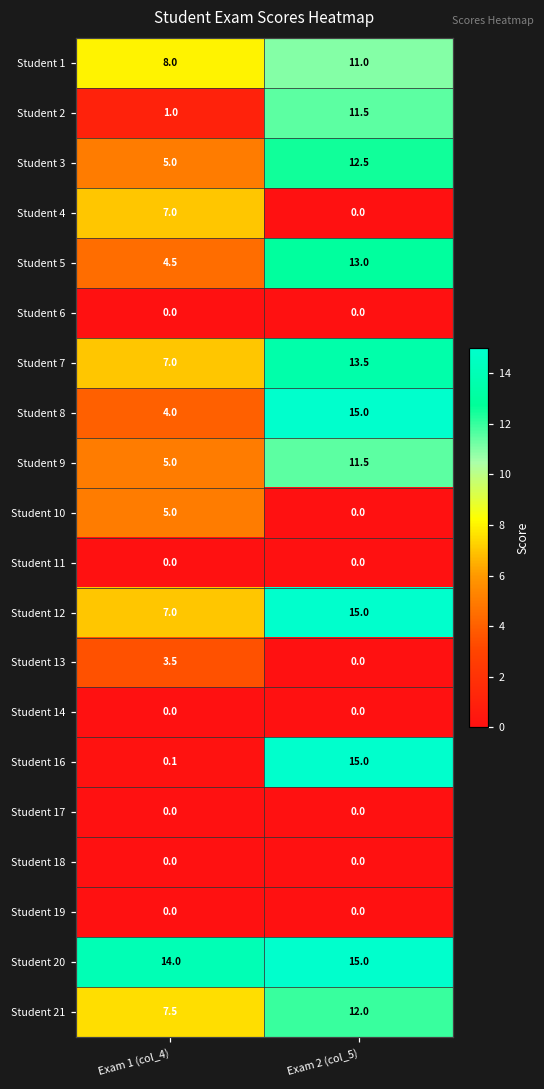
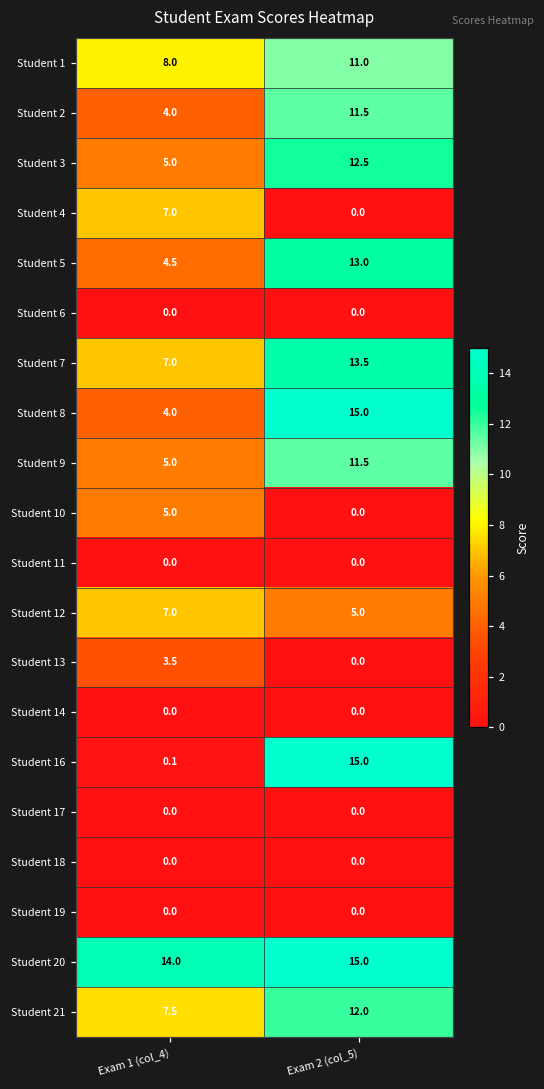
  {
    "Student 1": {
      "Exam 1 (col_4)": 8.0,
      "Exam 2 (col_5)": 11.0
    },
    "Student 2": {
-     "Exam 1 (col_4)": 1.0,
+     "Exam 1 (col_4)": 4.0,
      "Exam 2 (col_5)": 11.5
    },
    "Student 3": {
      "Exam 1 (col_4)": 5.0,
      "Exam 2 (col_5)": 12.5
    },
    "Student 4": {
      "Exam 1 (col_4)": 7.0,
      "Exam 2 (col_5)": 0.0
    },
    "Student 5": {
      "Exam 1 (col_4)": 4.5,
      "Exam 2 (col_5)": 13.0
    },
    "Student 6": {
      "Exam 1 (col_4)": 0.0,
      "Exam 2 (col_5)": 0.0
    },
    "Student 7": {
      "Exam 1 (col_4)": 7.0,
      "Exam 2 (col_5)": 13.5
    },
    "Student 8": {
      "Exam 1 (col_4)": 4.0,
      "Exam 2 (col_5)": 15.0
    },
    "Student 9": {
      "Exam 1 (col_4)": 5.0,
      "Exam 2 (col_5)": 11.5
    },
    "Student 10": {
      "Exam 1 (col_4)": 5.0,
      "Exam 2 (col_5)": 0.0
    },
    "Student 11": {
      "Exam 1 (col_4)": 0.0,
      "Exam 2 (col_5)": 0.0
    },
    "Student 12": {
      "Exam 1 (col_4)": 7.0,
-     "Exam 2 (col_5)": 15.0
+     "Exam 2 (col_5)": 5.0
    },
    "Student 13": {
      "Exam 1 (col_4)": 3.5,
      "Exam 2 (col_5)": 0.0
    },
    "Student 14": {
      "Exam 1 (col_4)": 0.0,
      "Exam 2 (col_5)": 0.0
    },
    "Student 16": {
      "Exam 1 (col_4)": 0.1,
      "Exam 2 (col_5)": 15.0
    },
    "Student 17": {
      "Exam 1 (col_4)": 0.0,
      "Exam 2 (col_5)": 0.0
    },
    "Student 18": {
      "Exam 1 (col_4)": 0.0,
      "Exam 2 (col_5)": 0.0
    },
    "Student 19": {
      "Exam 1 (col_4)": 0.0,
      "Exam 2 (col_5)": 0.0
    },
    "Student 20": {
      "Exam 1 (col_4)": 14.0,
      "Exam 2 (col_5)": 15.0
    },
    "Student 21": {
      "Exam 1 (col_4)": 7.5,
      "Exam 2 (col_5)": 12.0
    }
  }
